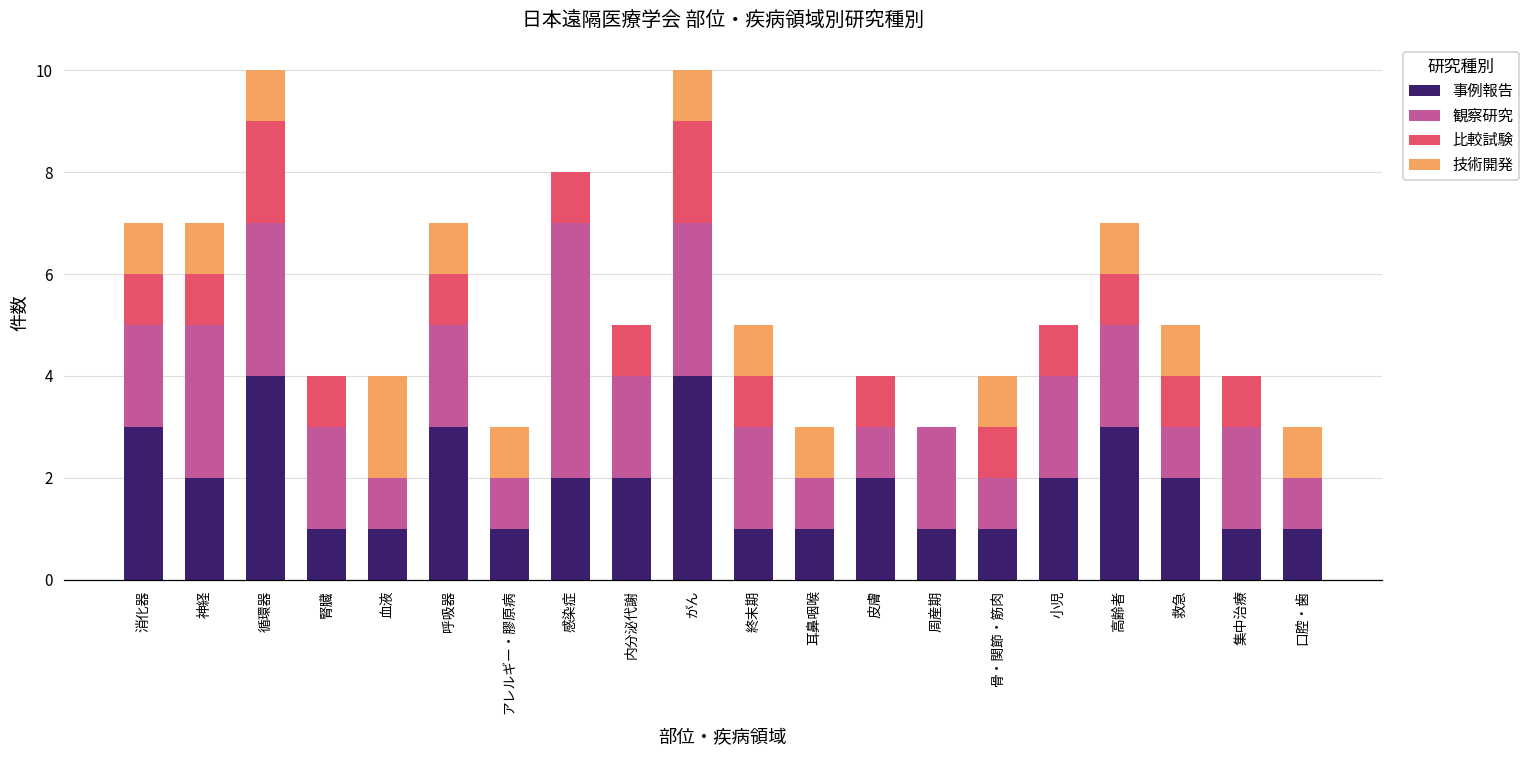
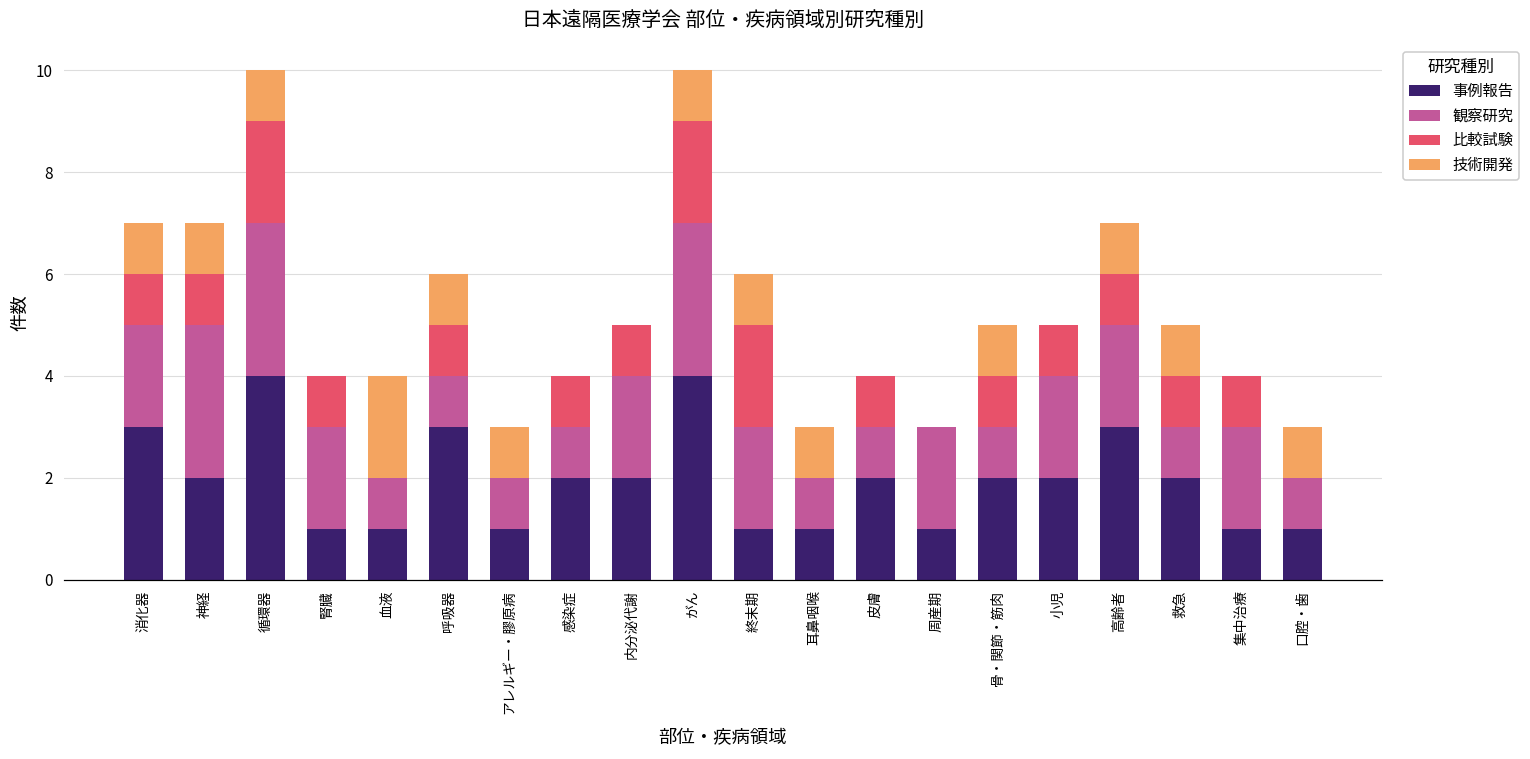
  {
    "事例報告": {
      "消化器": 3,
      "神経": 2,
      "循環器": 4,
      "腎臓": 1,
      "血液": 1,
      "呼吸器": 3,
      "アレルギー・膠原病": 1,
      "感染症": 2,
      "内分泌代謝": 2,
      "がん": 4,
      "終末期": 1,
      "耳鼻咽喉": 1,
      "皮膚": 2,
      "周産期": 1,
-     "骨・関節・筋肉": 1,
+     "骨・関節・筋肉": 2,
      "小児": 2,
      "高齢者": 3,
      "救急": 2,
      "集中治療": 1,
      "口腔・歯": 1
    },
    "観察研究": {
      "消化器": 2,
      "神経": 3,
      "循環器": 3,
      "腎臓": 2,
      "血液": 1,
-     "呼吸器": 2,
+     "呼吸器": 1,
      "アレルギー・膠原病": 1,
-     "感染症": 5,
+     "感染症": 1,
      "内分泌代謝": 2,
      "がん": 3,
      "終末期": 2,
      "耳鼻咽喉": 1,
      "皮膚": 1,
      "周産期": 2,
      "骨・関節・筋肉": 1,
      "小児": 2,
      "高齢者": 2,
      "救急": 1,
      "集中治療": 2,
      "口腔・歯": 1
    },
    "比較試験": {
      "消化器": 1,
      "神経": 1,
      "循環器": 2,
      "腎臓": 1,
      "血液": 0,
      "呼吸器": 1,
      "アレルギー・膠原病": 0,
      "感染症": 1,
      "内分泌代謝": 1,
      "がん": 2,
-     "終末期": 1,
+     "終末期": 2,
      "耳鼻咽喉": 0,
      "皮膚": 1,
      "周産期": 0,
      "骨・関節・筋肉": 1,
      "小児": 1,
      "高齢者": 1,
      "救急": 1,
      "集中治療": 1,
      "口腔・歯": 0
    },
    "技術開発": {
      "消化器": 1,
      "神経": 1,
      "循環器": 1,
      "腎臓": 0,
      "血液": 2,
      "呼吸器": 1,
      "アレルギー・膠原病": 1,
      "感染症": 0,
      "内分泌代謝": 0,
      "がん": 1,
      "終末期": 1,
      "耳鼻咽喉": 1,
      "皮膚": 0,
      "周産期": 0,
      "骨・関節・筋肉": 1,
      "小児": 0,
      "高齢者": 1,
      "救急": 1,
      "集中治療": 0,
      "口腔・歯": 1
    }
  }
